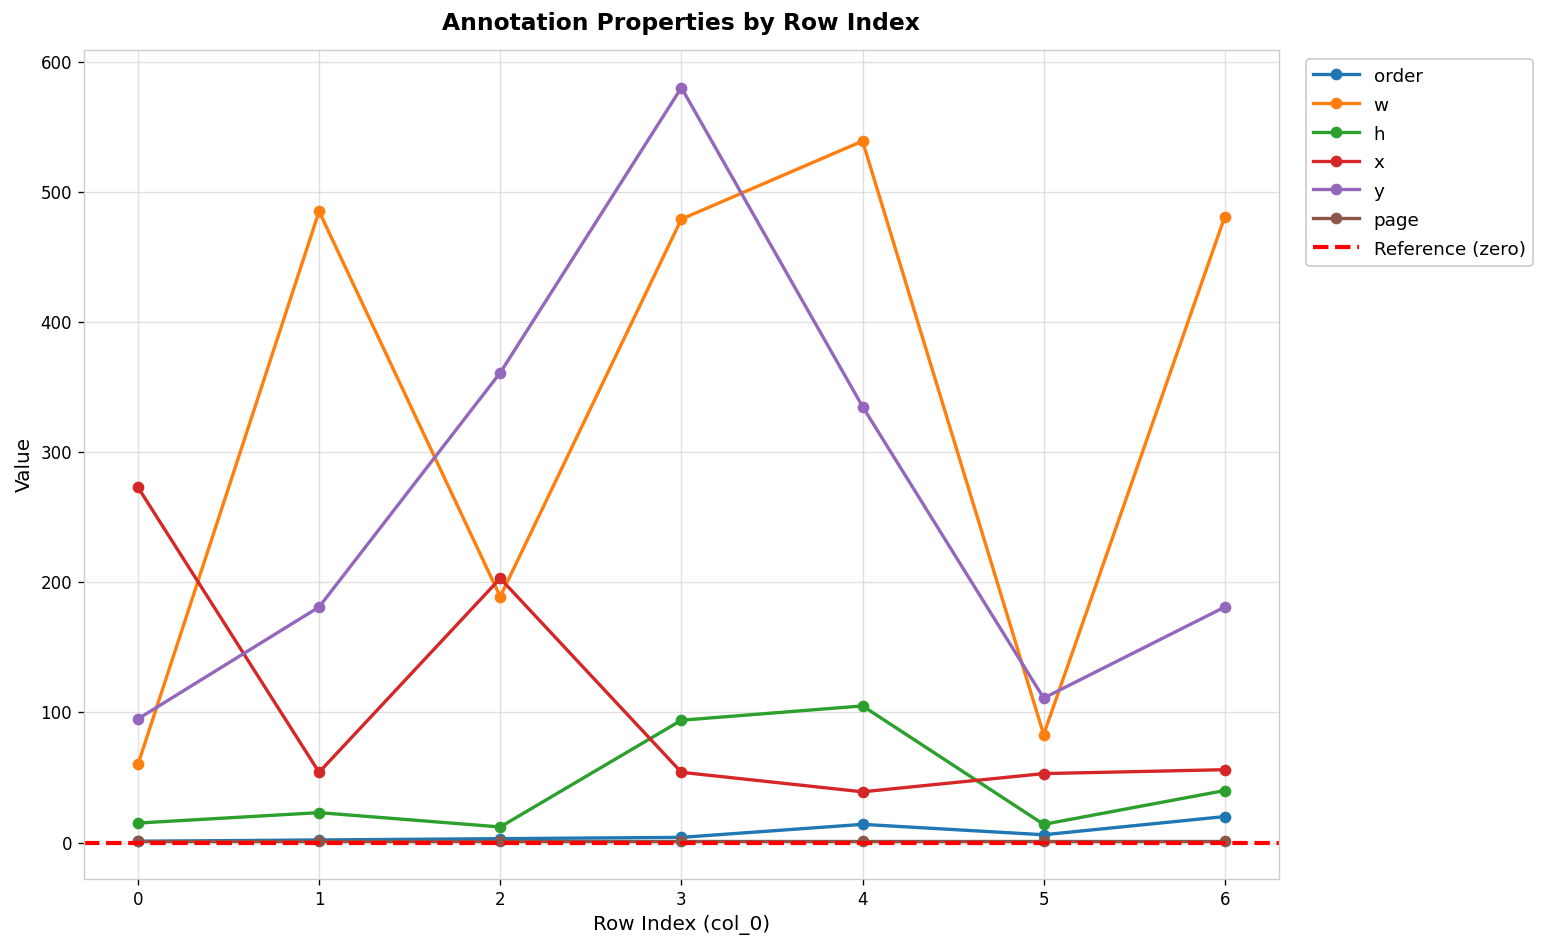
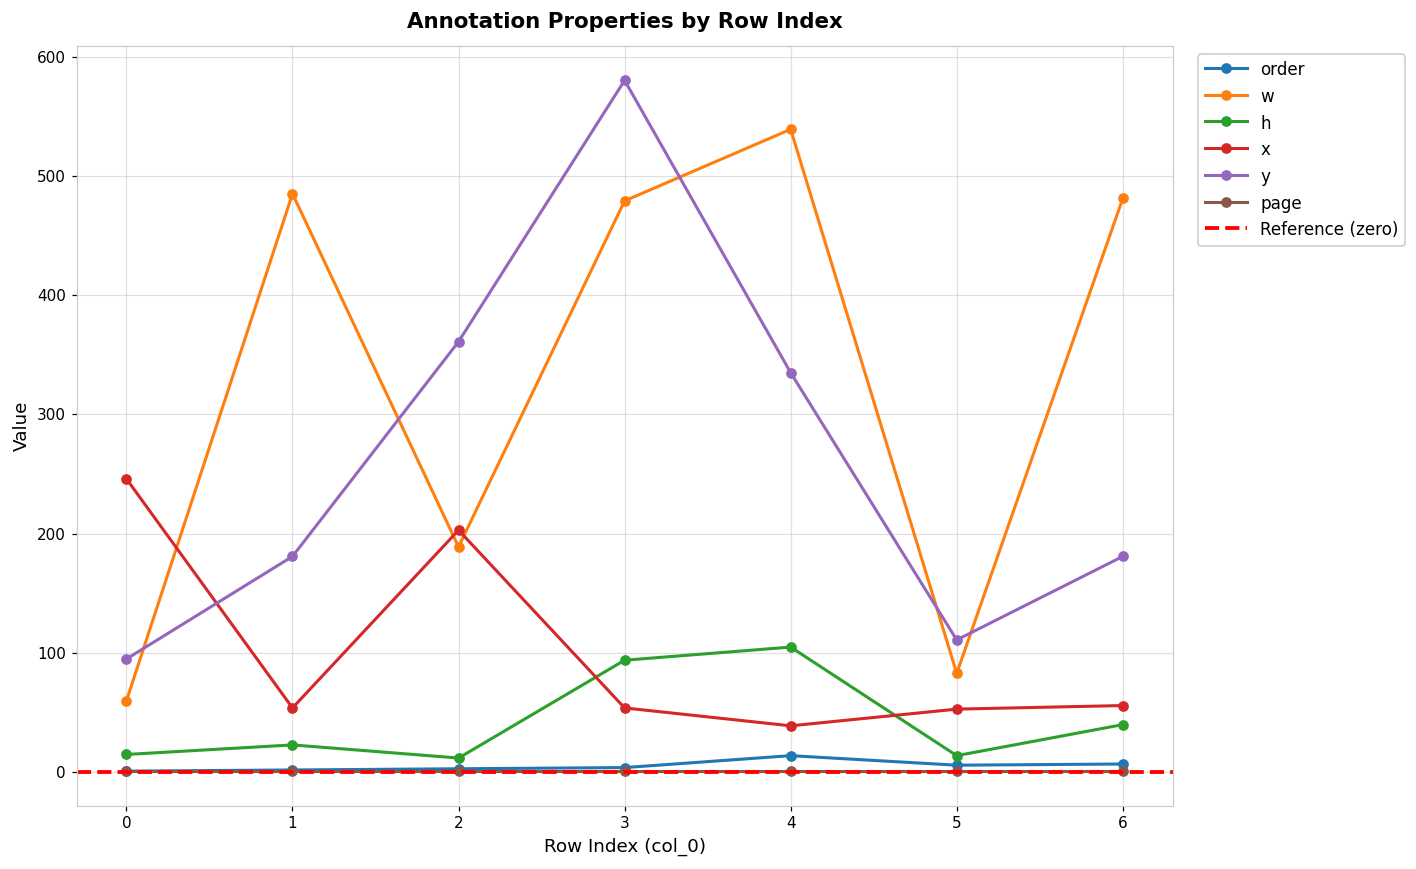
  {
    "order": {
      "3": 4,
      "4": 14,
      "5": 6,
-     "6": 20
+     "6": 7
    },
    "w": {
      "0": 60,
      "1": 485,
      "2": 189,
      "3": 479,
      "4": 539,
      "5": 83,
      "6": 481
    },
    "h": {
      "0": 15,
      "1": 23,
      "2": 12,
      "3": 94,
      "4": 105,
      "5": 14,
      "6": 40
    },
    "x": {
-     "0": 273,
+     "0": 246,
      "1": 54,
      "2": 203,
      "3": 54,
      "4": 39,
      "5": 53,
      "6": 56
    },
    "y": {
      "0": 95,
      "1": 181,
      "2": 361,
      "3": 580,
      "4": 335,
      "5": 111,
      "6": 181
    },
    "page": {
      "3": 1,
      "4": 1,
      "5": 1,
      "6": 1
    }
  }
